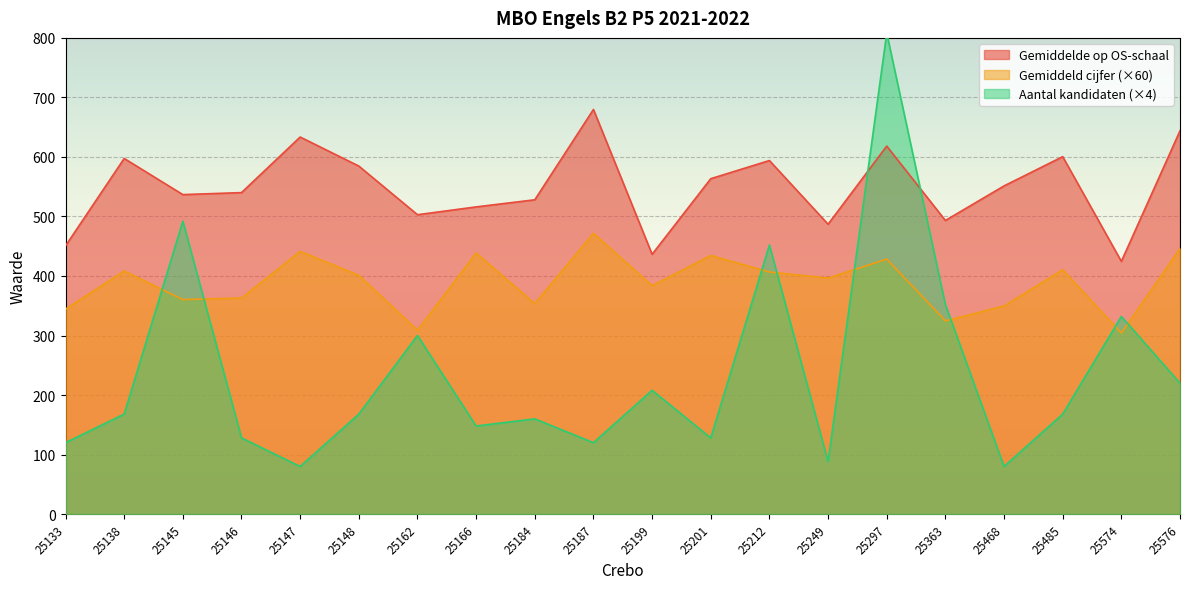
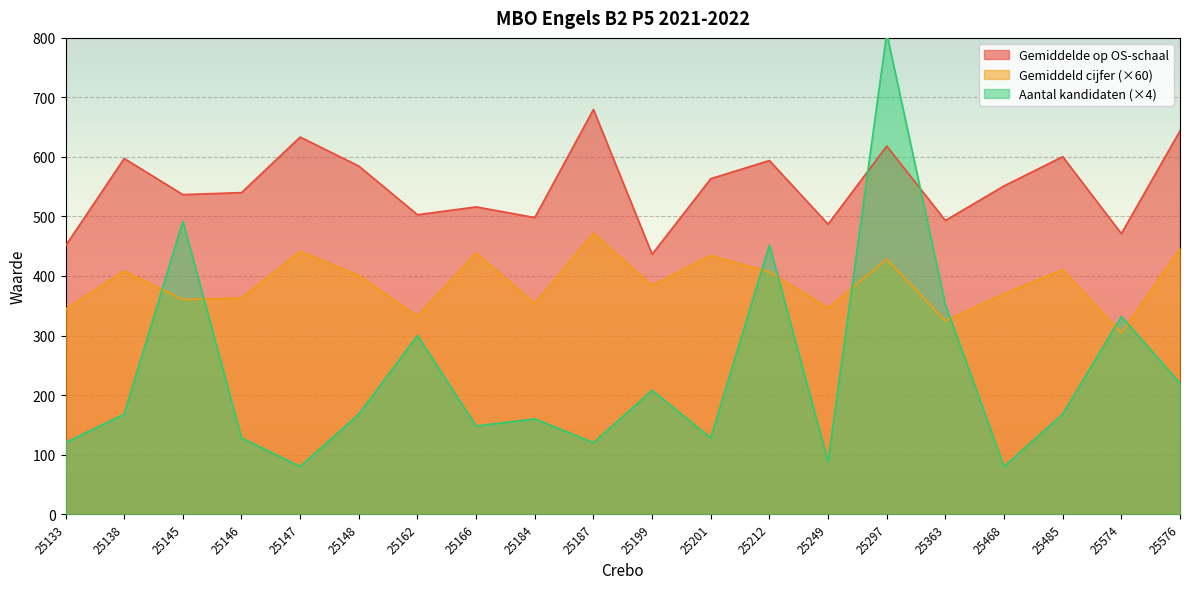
  {
    "Gemiddelde op OS-schaal": {
      "25133": 450,
      "25138": 600,
      "25145": 540,
      "25146": 540,
      "25147": 630,
      "25148": 580,
      "25162": 500,
      "25166": 520,
-     "25184": 530,
+     "25184": 500,
      "25187": 680,
      "25199": 440,
      "25201": 560,
      "25212": 590,
      "25249": 490,
      "25297": 620,
      "25363": 490,
      "25468": 550,
      "25485": 600,
-     "25574": 420,
+     "25574": 470,
      "25576": 640
    },
    "Gemiddeld cijfer (×60)": {
      "25133": 340,
      "25138": 410,
      "25145": 360,
      "25146": 360,
      "25147": 440,
      "25148": 400,
-     "25162": 310,
+     "25162": 330,
      "25166": 440,
      "25184": 350,
      "25187": 470,
      "25199": 380,
      "25201": 430,
      "25212": 410,
-     "25249": 400,
+     "25249": 350,
      "25297": 430,
      "25363": 320,
-     "25468": 350,
+     "25468": 370,
      "25485": 410,
      "25574": 300,
      "25576": 450
    },
    "Aantal kandidaten (×4)": {
      "25133": 120,
      "25138": 170,
      "25145": 490,
      "25146": 130,
      "25147": 80,
      "25148": 170,
      "25162": 300,
      "25166": 150,
      "25184": 160,
      "25187": 120,
      "25199": 210,
      "25201": 130,
      "25212": 450,
      "25249": 90,
      "25363": 350,
      "25468": 80,
      "25485": 170,
      "25574": 330,
      "25576": 220
    }
  }
